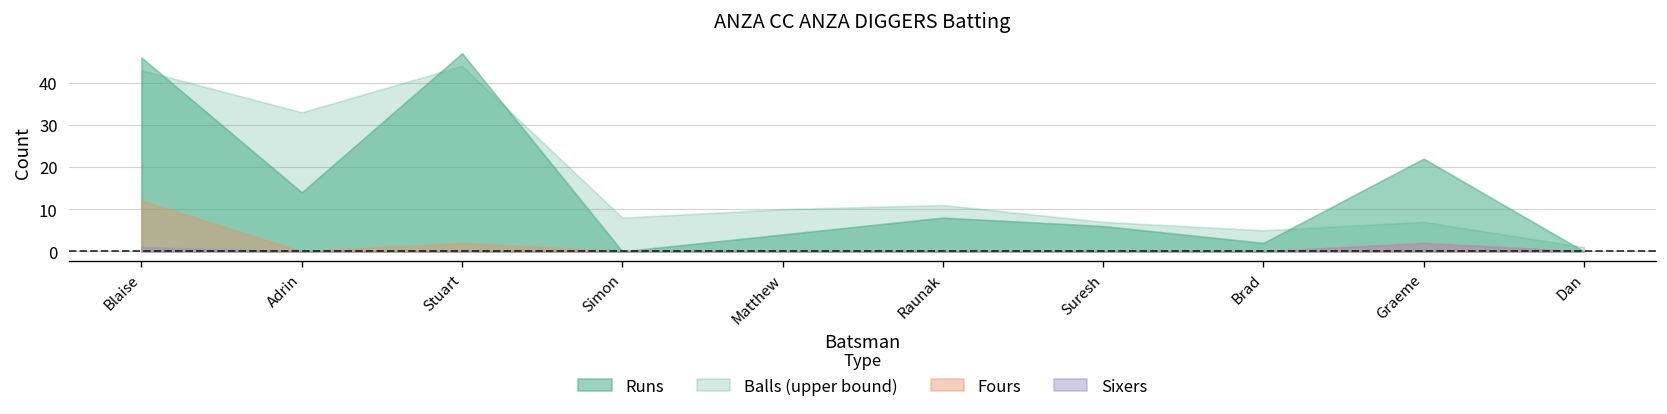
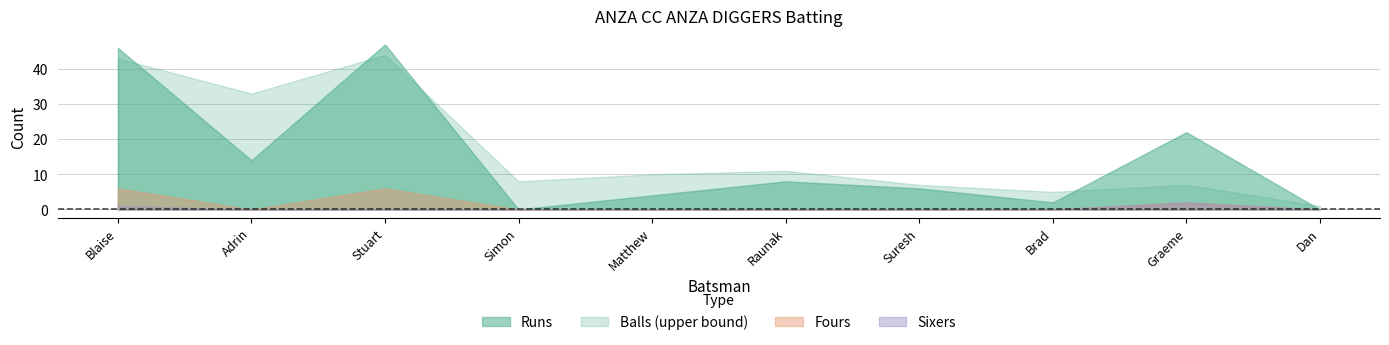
  {
    "Fours": {
-     "Blaise": 12,
-     "Stuart": 2
+     "Blaise": 6,
+     "Stuart": 6
    }
  }
